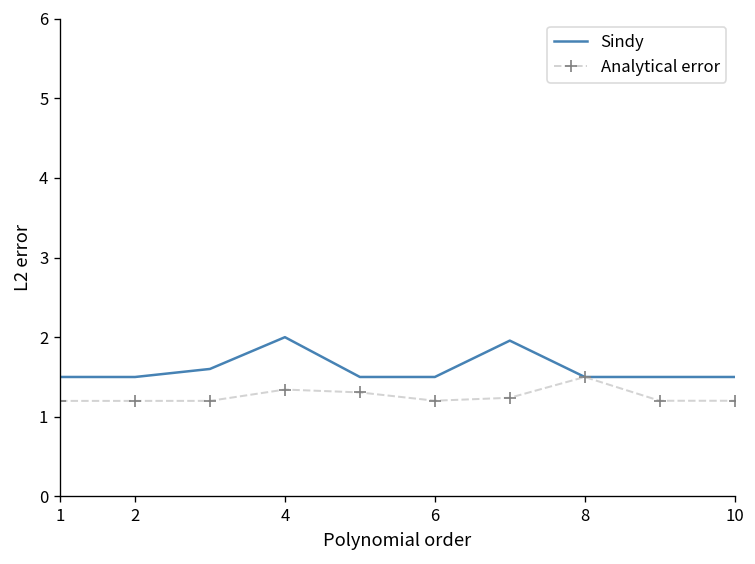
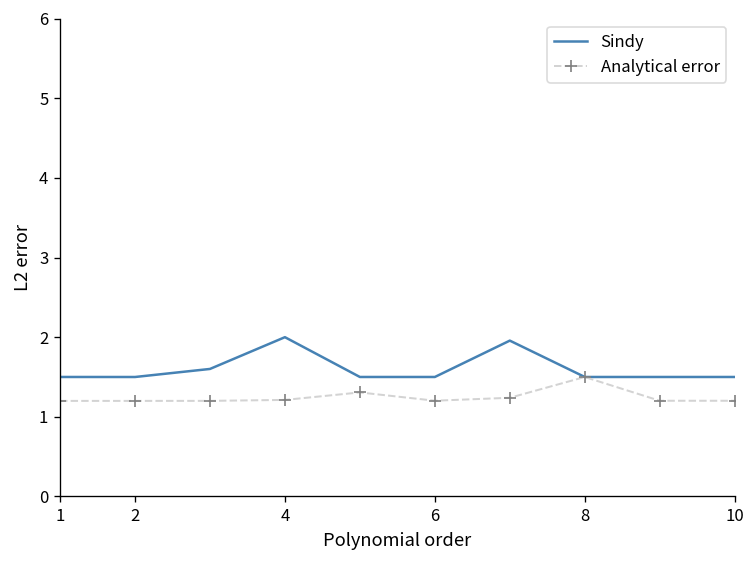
  {
    "Sindy": {
      "1": 1.5,
      "2": 1.5,
      "4": 2.0,
      "6": 1.5,
      "10": 1.5
    },
    "Analytical error": {
      "1": 1.2,
      "2": 1.2,
-     "4": 1.3,
+     "4": 1.2,
      "6": 1.2,
      "10": 1.2
    }
  }
